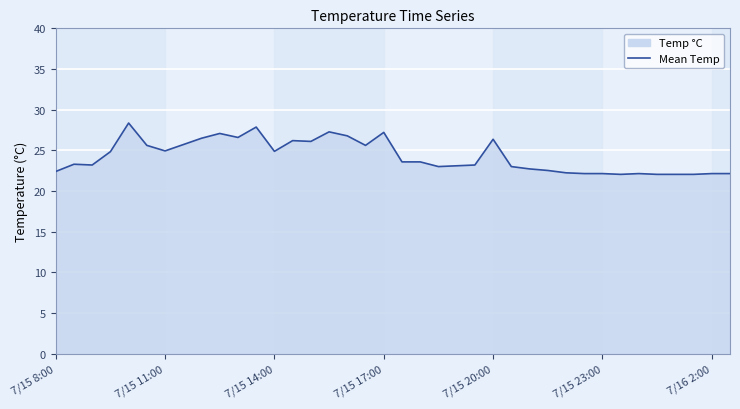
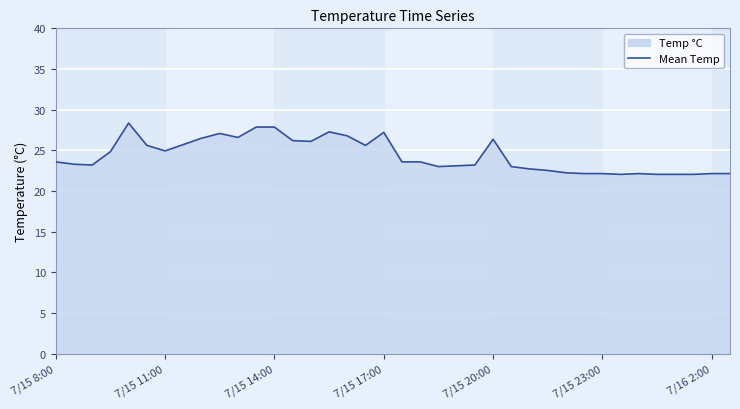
  {
-   "7/15 8:00": 22,
+   "7/15 8:00": 24,
    "7/15 11:00": 25,
-   "7/15 14:00": 25,
+   "7/15 14:00": 28,
    "7/15 17:00": 27,
    "7/15 20:00": 26,
    "7/15 23:00": 22,
    "7/16 2:00": 22
  }
